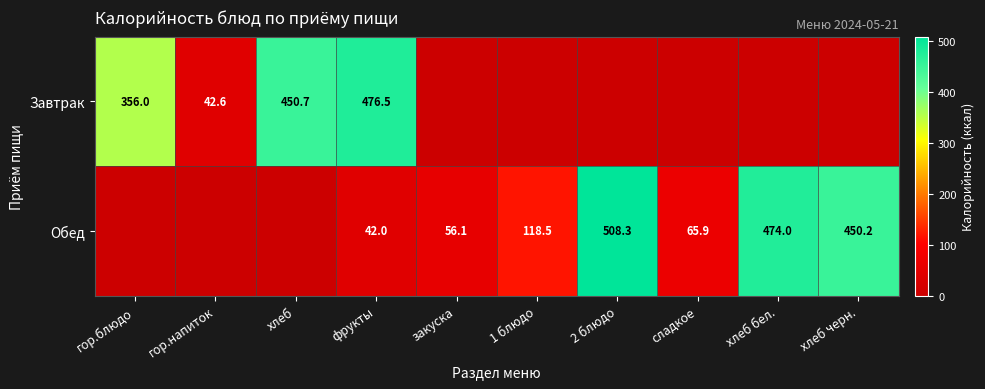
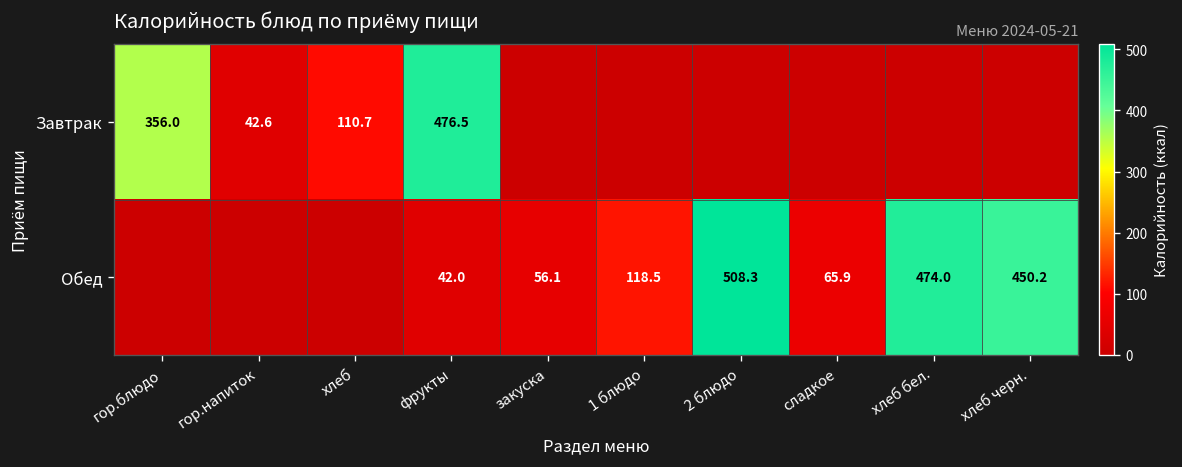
  {
    "Завтрак": {
      "гор.блюдо": 356.0,
      "гор.напиток": 42.6,
-     "хлеб": 450.7,
+     "хлеб": 110.7,
      "фрукты": 476.5
    },
    "Обед": {
      "фрукты": 42.0,
      "закуска": 56.1,
      "1 блюдо": 118.5,
      "2 блюдо": 508.3,
      "сладкое": 65.9,
      "хлеб бел.": 474.0,
      "хлеб черн.": 450.2
    }
  }
